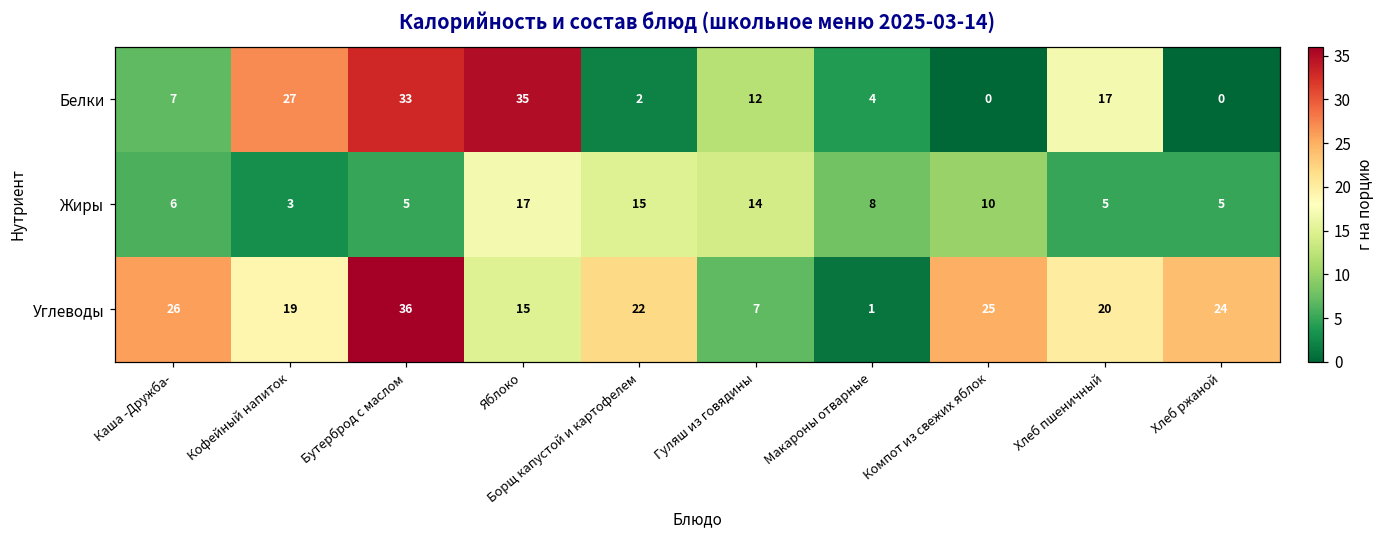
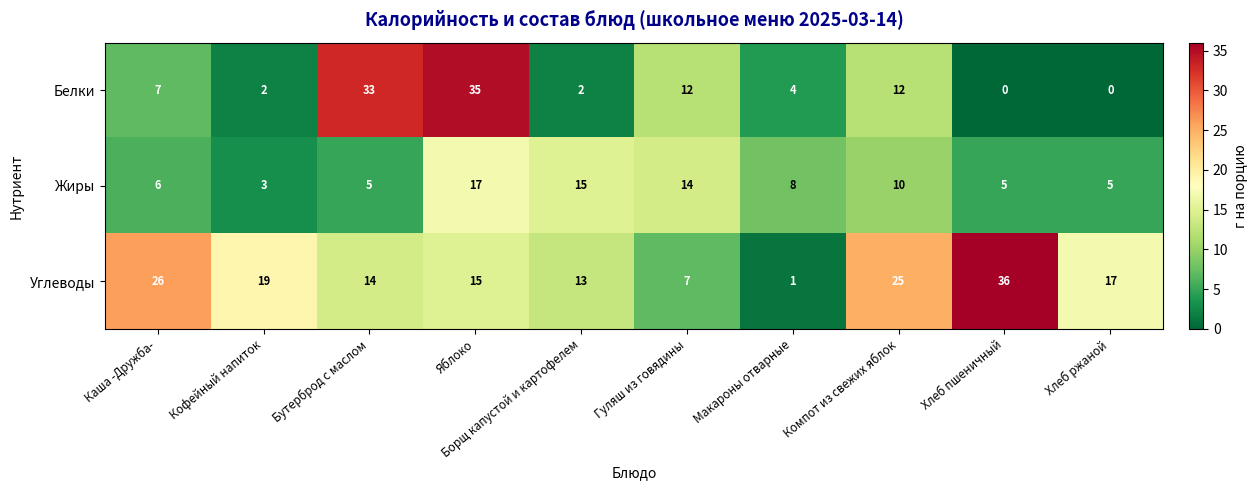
  {
    "Белки": {
      "Каша -Дружба-": 7,
-     "Кофейный напиток": 27,
+     "Кофейный напиток": 2,
      "Бутерброд с маслом": 33,
      "Яблоко": 35,
      "Борщ капустой и картофелем": 2,
      "Гуляш из говядины": 12,
      "Макароны отварные": 4,
-     "Компот из свежих яблок": 0,
-     "Хлеб пшеничный": 17,
+     "Компот из свежих яблок": 12,
+     "Хлеб пшеничный": 0,
      "Хлеб ржаной": 0
    },
    "Жиры": {
      "Каша -Дружба-": 6,
      "Кофейный напиток": 3,
      "Бутерброд с маслом": 5,
      "Яблоко": 17,
      "Борщ капустой и картофелем": 15,
      "Гуляш из говядины": 14,
      "Макароны отварные": 8,
      "Компот из свежих яблок": 10,
      "Хлеб пшеничный": 5,
      "Хлеб ржаной": 5
    },
    "Углеводы": {
      "Каша -Дружба-": 26,
      "Кофейный напиток": 19,
-     "Бутерброд с маслом": 36,
+     "Бутерброд с маслом": 14,
      "Яблоко": 15,
-     "Борщ капустой и картофелем": 22,
+     "Борщ капустой и картофелем": 13,
      "Гуляш из говядины": 7,
      "Макароны отварные": 1,
      "Компот из свежих яблок": 25,
-     "Хлеб пшеничный": 20,
-     "Хлеб ржаной": 24
+     "Хлеб пшеничный": 36,
+     "Хлеб ржаной": 17
    }
  }
